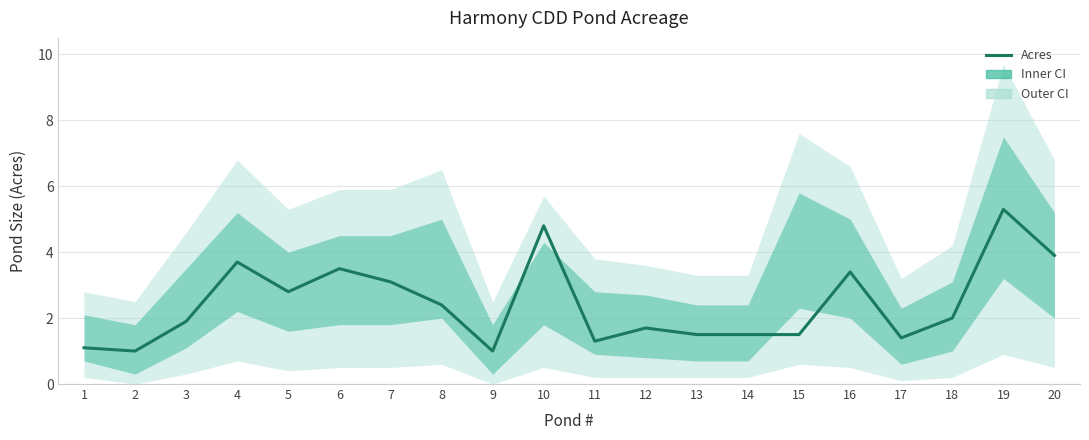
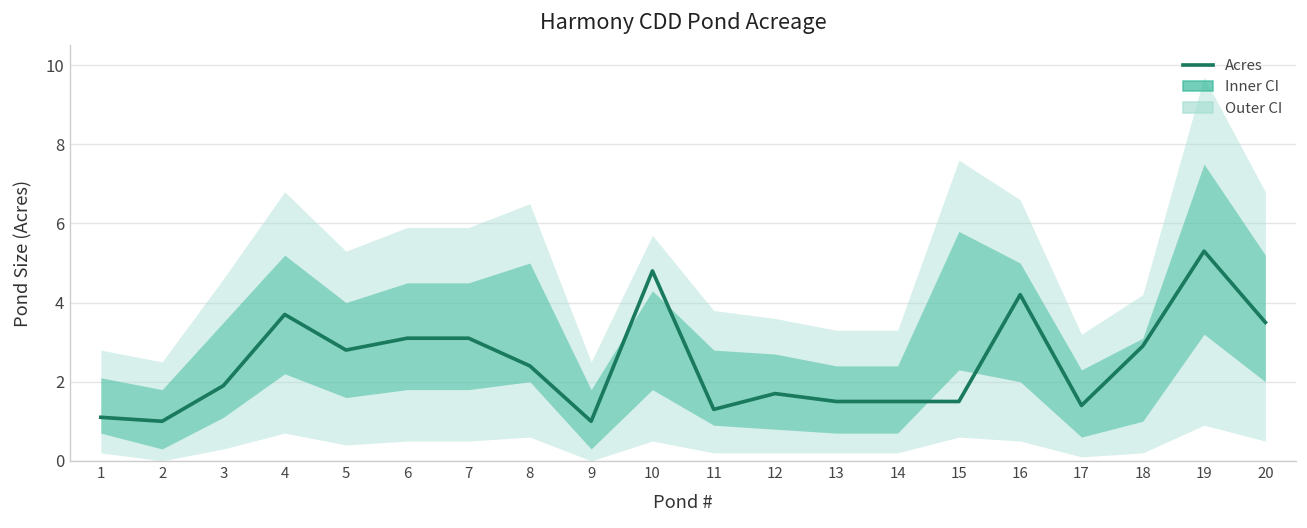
  {
    "Acres": {
      "1": 1.1,
      "2": 1.0,
      "3": 1.9,
      "4": 3.7,
      "5": 2.8,
-     "6": 3.5,
+     "6": 3.1,
      "7": 3.1,
      "8": 2.4,
      "9": 1.0,
      "10": 4.8,
      "11": 1.3,
      "12": 1.7,
      "13": 1.5,
      "14": 1.5,
      "15": 1.5,
-     "16": 3.4,
+     "16": 4.2,
      "17": 1.4,
-     "18": 2.0,
+     "18": 2.9,
      "19": 5.3,
-     "20": 3.9
+     "20": 3.5
    }
  }
